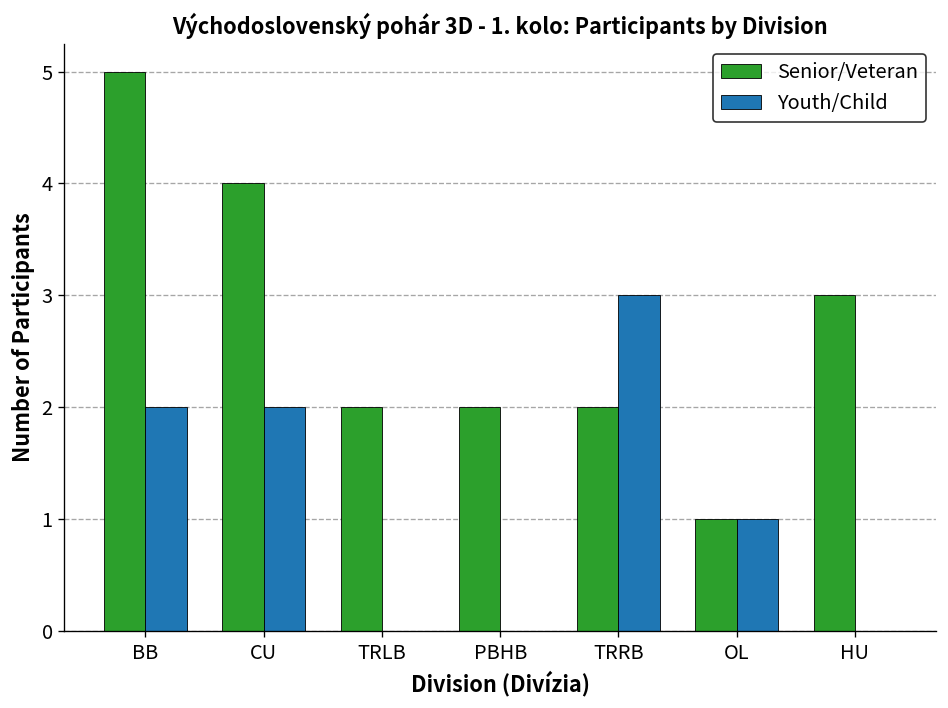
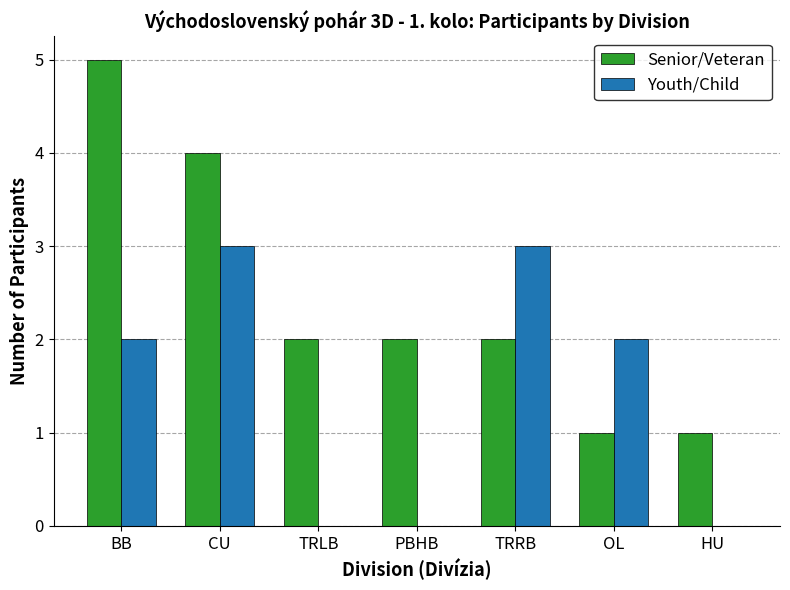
  {
    "Senior/Veteran": {
      "BB": 5,
      "CU": 4,
      "TRLB": 2,
      "PBHB": 2,
      "TRRB": 2,
      "OL": 1,
-     "HU": 3
+     "HU": 1
    },
    "Youth/Child": {
      "BB": 2,
-     "CU": 2,
+     "CU": 3,
      "TRLB": 0,
      "PBHB": 0,
      "TRRB": 3,
-     "OL": 1,
+     "OL": 2,
      "HU": 0
    }
  }
